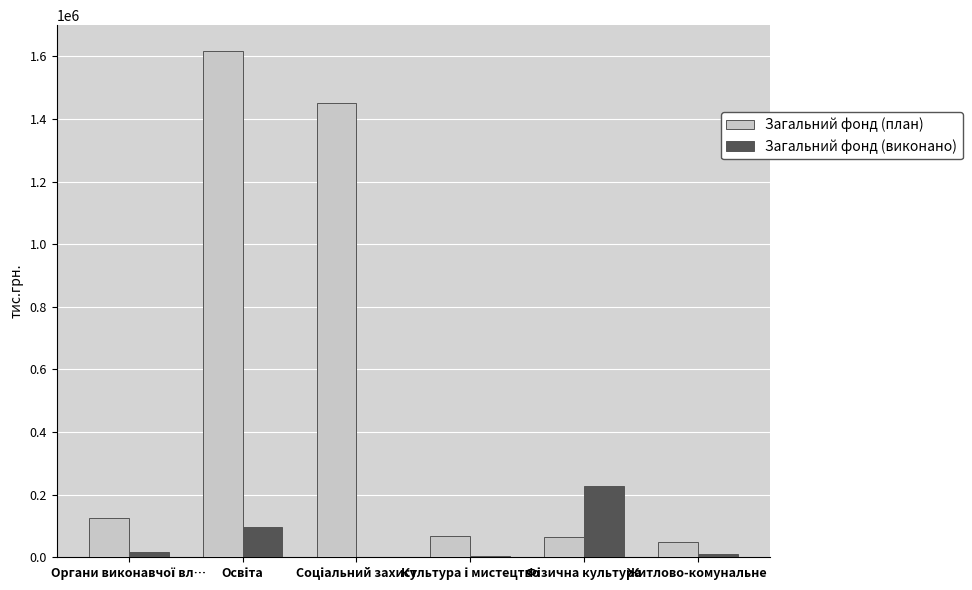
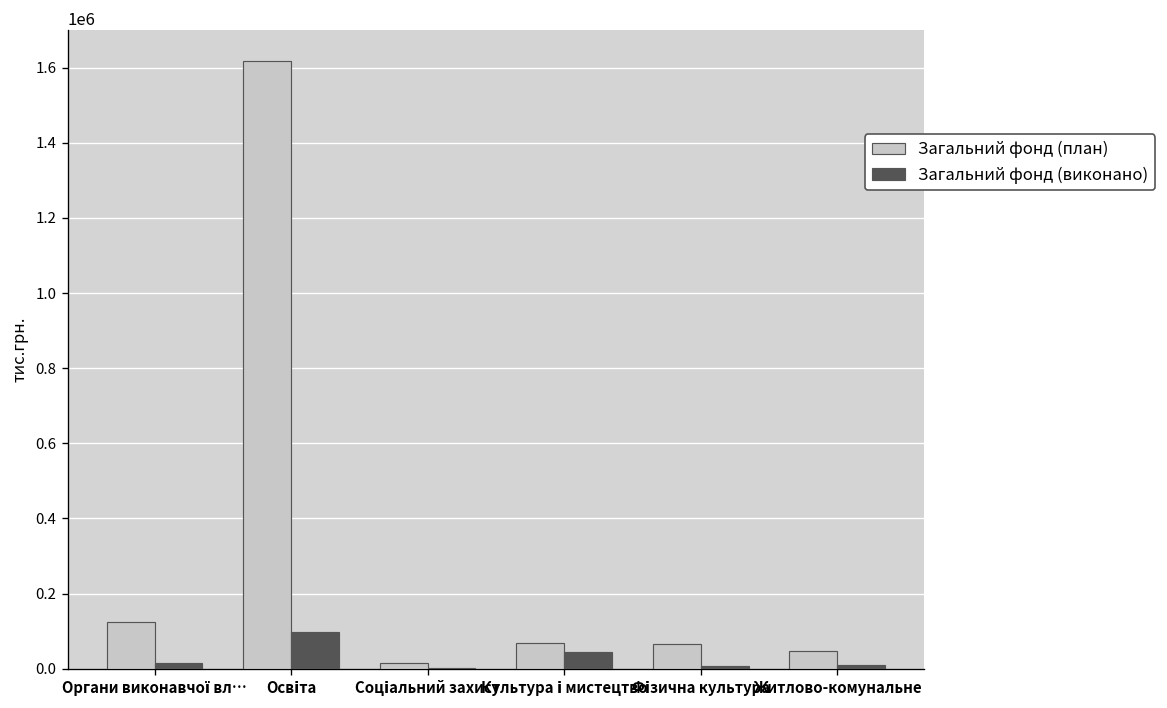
  {
    "Загальний фонд (план)": {
      "Органи виконавчої вл…": 120000,
      "Освіта": 1620000,
-     "Соціальний захист": 1450000,
+     "Соціальний захист": 10000,
      "Культура і мистецтво": 70000,
      "Фізична культура": 70000,
      "Житлово-комунальне": 50000
    },
    "Загальний фонд (виконано)": {
      "Органи виконавчої вл…": 20000,
      "Освіта": 100000,
-     "Культура і мистецтво": 0,
-     "Фізична культура": 230000,
+     "Культура і мистецтво": 50000,
+     "Фізична культура": 10000,
      "Житлово-комунальне": 10000
    }
  }
